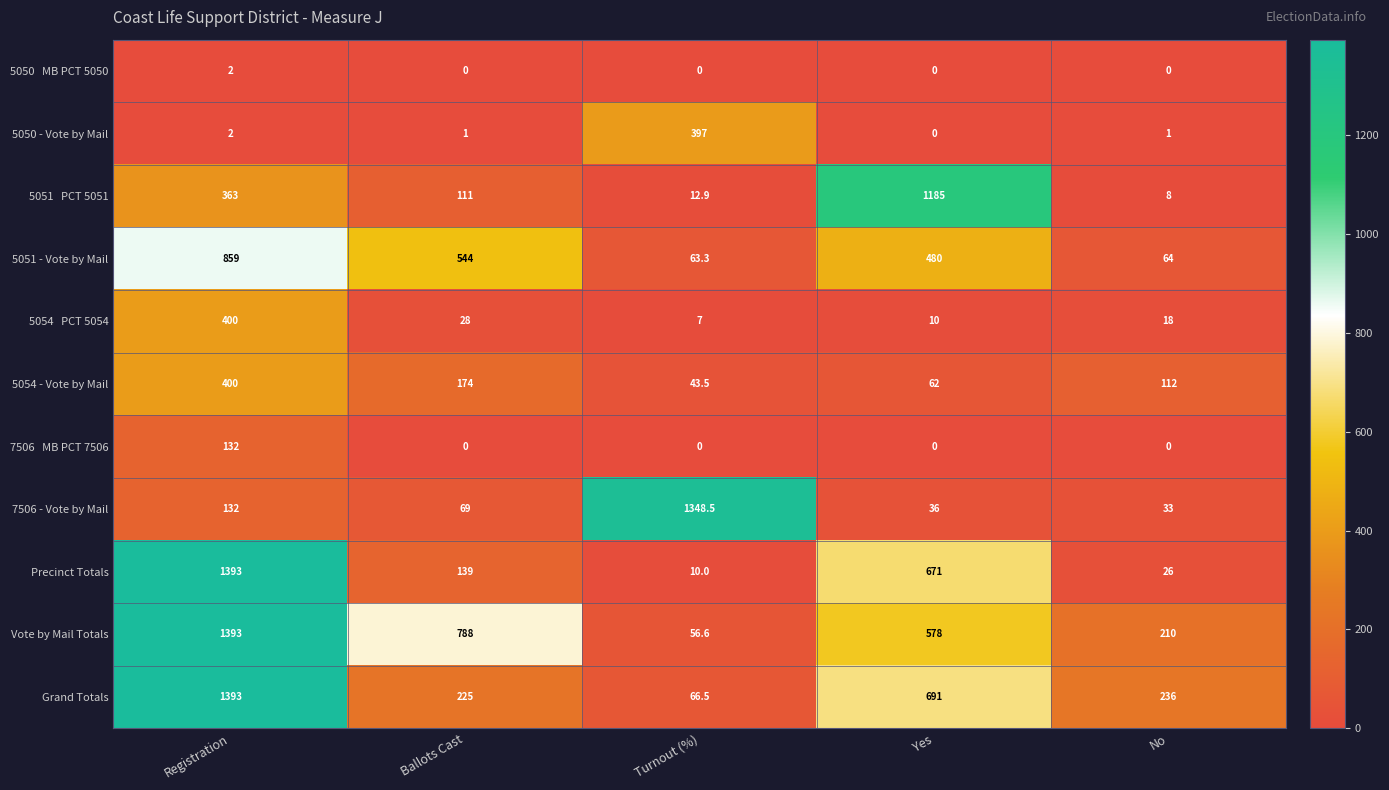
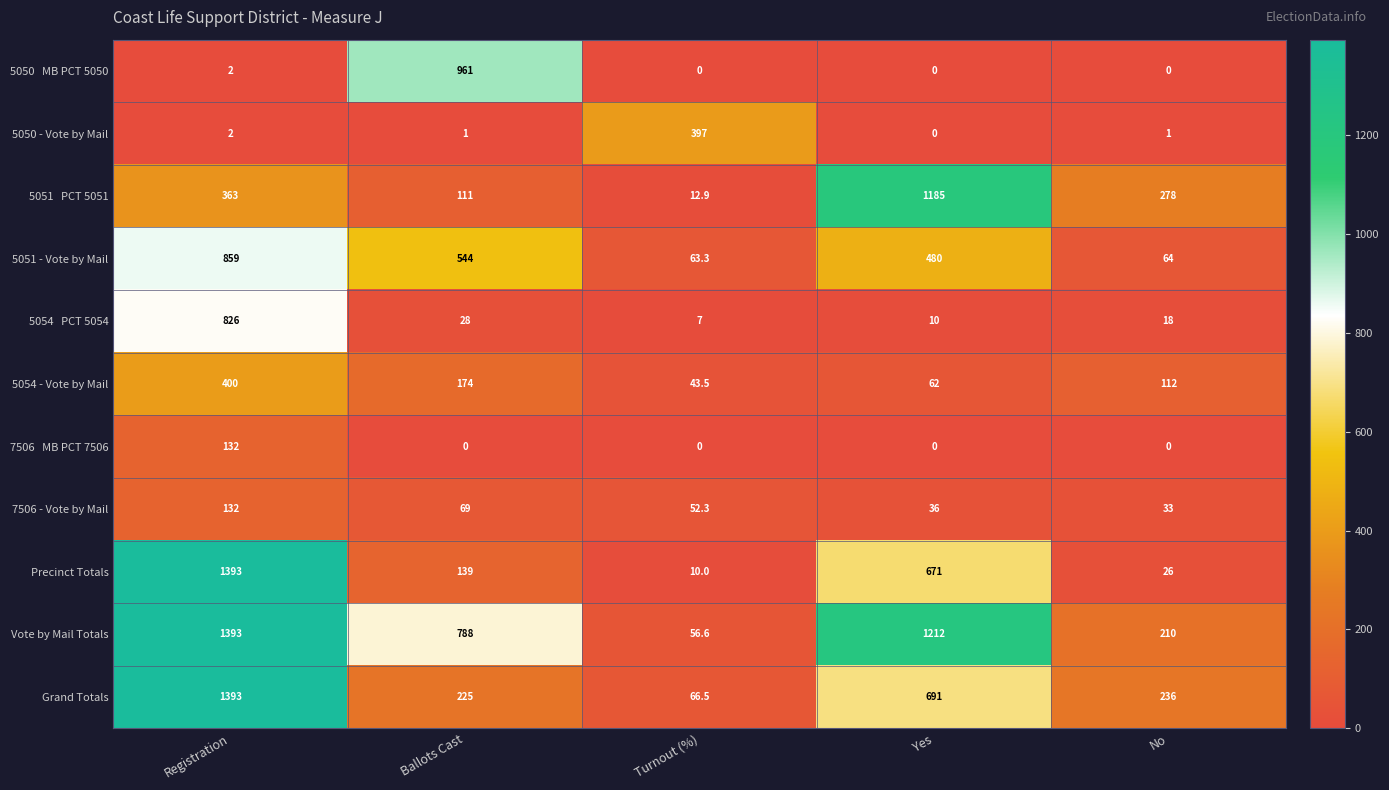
  {
    "5050 MB PCT 5050": {
      "Registration": 2,
-     "Ballots Cast": 0,
+     "Ballots Cast": 961,
      "Turnout (%)": 0,
      "Yes": 0,
      "No": 0
    },
    "5050 - Vote by Mail": {
      "Registration": 2,
      "Ballots Cast": 1,
      "Turnout (%)": 397,
      "Yes": 0,
      "No": 1
    },
    "5051 PCT 5051": {
      "Registration": 363,
      "Ballots Cast": 111,
      "Turnout (%)": 12.9,
      "Yes": 1185,
-     "No": 8
+     "No": 278
    },
    "5051 - Vote by Mail": {
      "Registration": 859,
      "Ballots Cast": 544,
      "Turnout (%)": 63.3,
      "Yes": 480,
      "No": 64
    },
    "5054 PCT 5054": {
-     "Registration": 400,
+     "Registration": 826,
      "Ballots Cast": 28,
      "Turnout (%)": 7,
      "Yes": 10,
      "No": 18
    },
    "5054 - Vote by Mail": {
      "Registration": 400,
      "Ballots Cast": 174,
      "Turnout (%)": 43.5,
      "Yes": 62,
      "No": 112
    },
    "7506 MB PCT 7506": {
      "Registration": 132,
      "Ballots Cast": 0,
      "Turnout (%)": 0,
      "Yes": 0,
      "No": 0
    },
    "7506 - Vote by Mail": {
      "Registration": 132,
      "Ballots Cast": 69,
-     "Turnout (%)": 1348.5,
+     "Turnout (%)": 52.3,
      "Yes": 36,
      "No": 33
    },
    "Precinct Totals": {
      "Registration": 1393,
      "Ballots Cast": 139,
      "Turnout (%)": 10.0,
      "Yes": 671,
      "No": 26
    },
    "Vote by Mail Totals": {
      "Registration": 1393,
      "Ballots Cast": 788,
      "Turnout (%)": 56.6,
-     "Yes": 578,
+     "Yes": 1212,
      "No": 210
    },
    "Grand Totals": {
      "Registration": 1393,
      "Ballots Cast": 225,
      "Turnout (%)": 66.5,
      "Yes": 691,
      "No": 236
    }
  }
